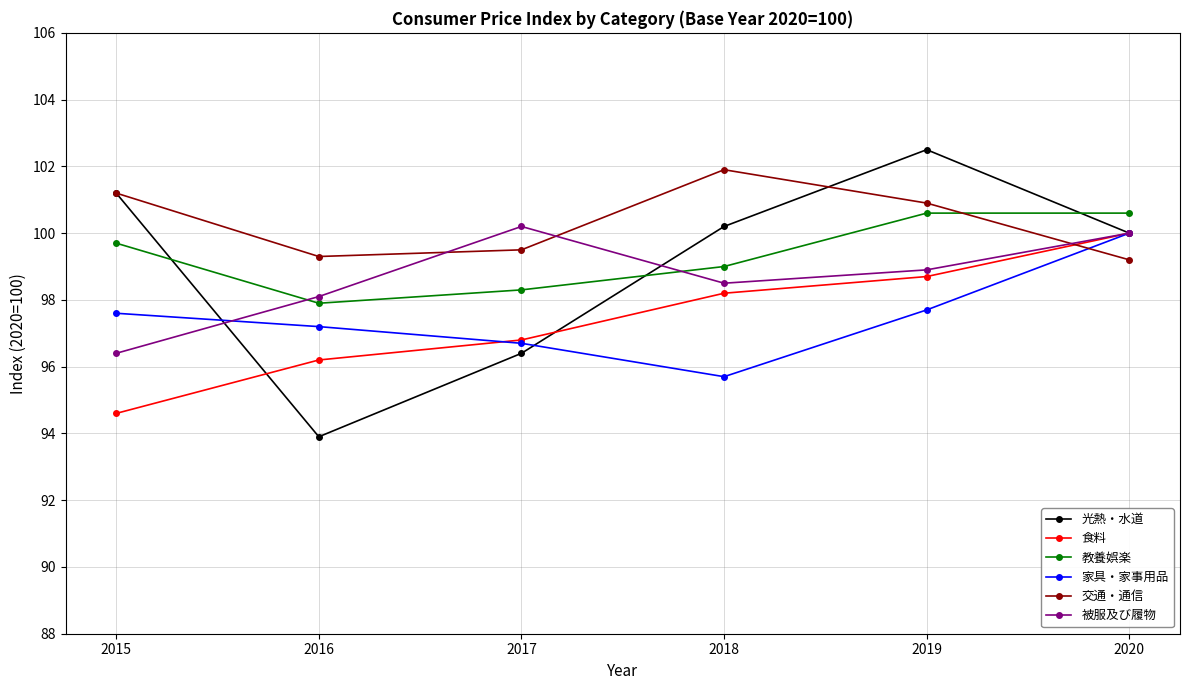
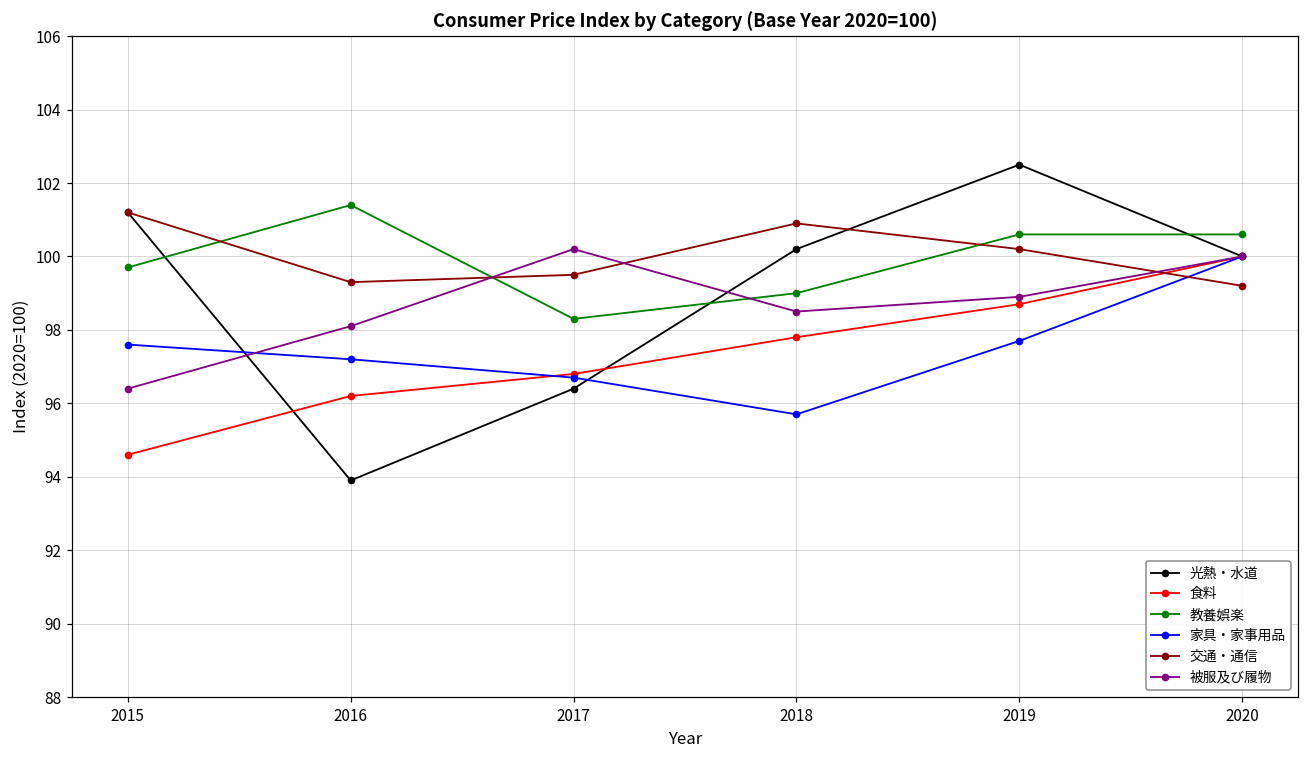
  {
    "光熱・水道": {
      "2016": 93.9,
      "2017": 96.4,
      "2018": 100.2,
      "2019": 102.5
    },
    "食料": {
      "2015": 94.6,
      "2016": 96.2,
      "2017": 96.8,
-     "2018": 98.2,
+     "2018": 97.8,
      "2019": 98.7
    },
    "教養娯楽": {
      "2015": 99.7,
-     "2016": 97.9,
+     "2016": 101.4,
      "2017": 98.3,
      "2018": 99.0,
      "2019": 100.6,
      "2020": 100.6
    },
    "家具・家事用品": {
      "2015": 97.6,
      "2016": 97.2,
      "2017": 96.7,
      "2018": 95.7,
      "2019": 97.7
    },
    "交通・通信": {
      "2016": 99.3,
      "2017": 99.5,
-     "2018": 101.9,
-     "2019": 100.9,
+     "2018": 100.9,
+     "2019": 100.2,
      "2020": 99.2
    },
    "被服及び履物": {
      "2015": 96.4,
      "2016": 98.1,
      "2017": 100.2,
      "2018": 98.5,
      "2019": 98.9
    }
  }
